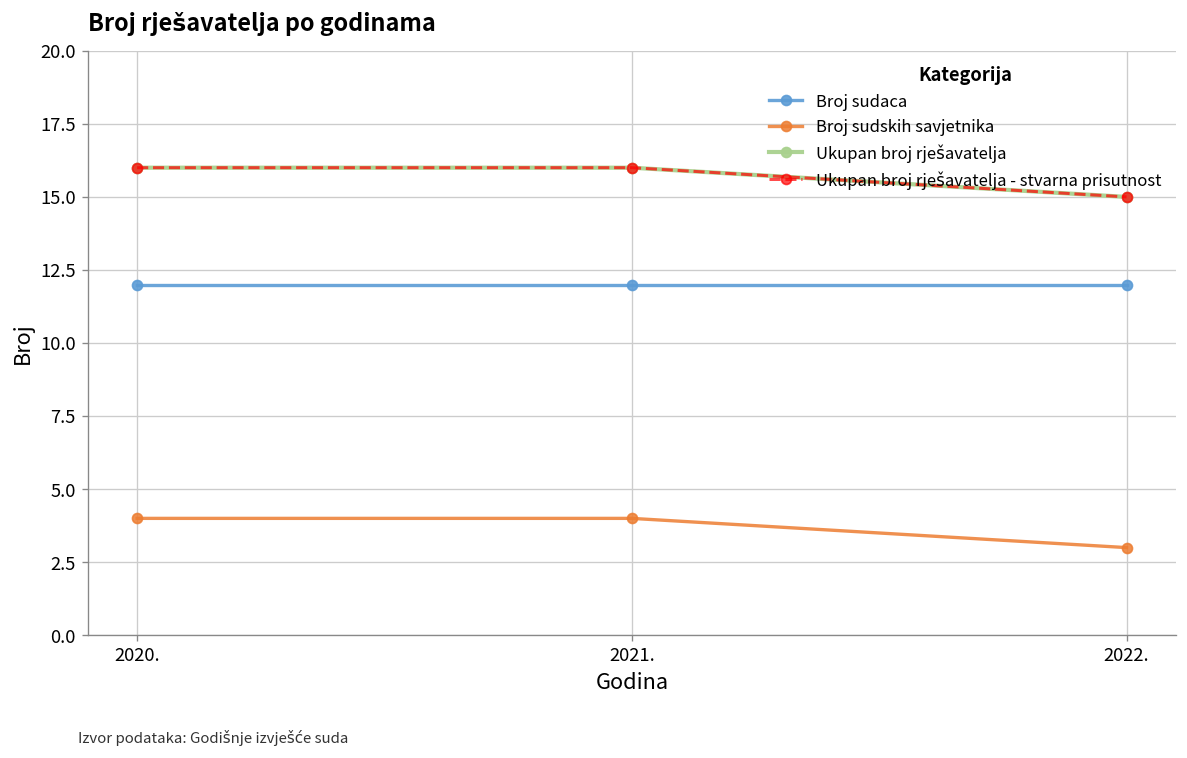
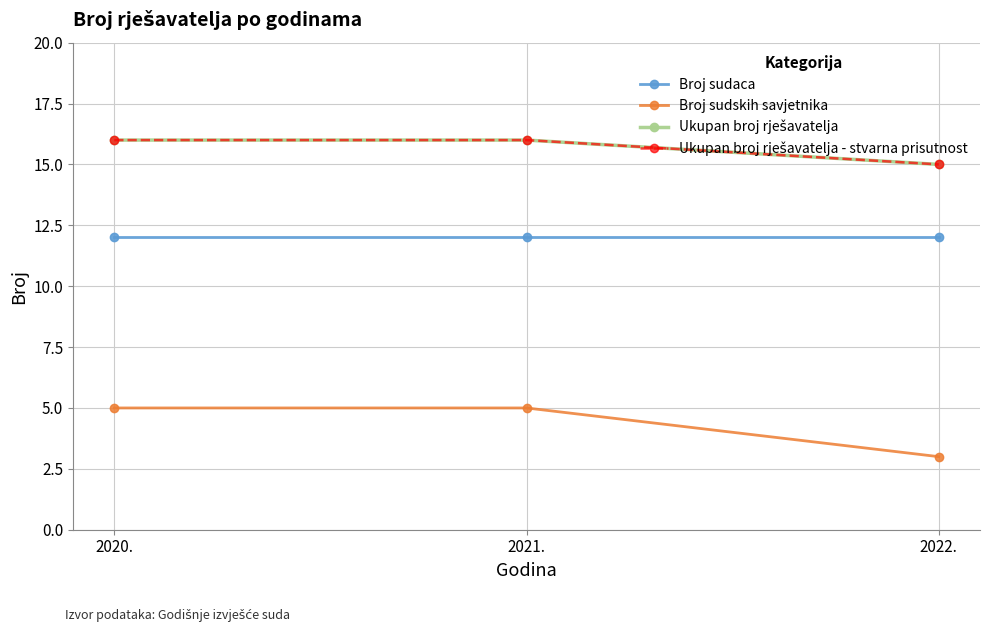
  {
    "Broj sudaca": {
      "2020.": 12,
      "2021.": 12,
      "2022.": 12
    },
    "Broj sudskih savjetnika": {
-     "2020.": 4,
-     "2021.": 4,
+     "2020.": 5,
+     "2021.": 5,
      "2022.": 3
    },
    "Ukupan broj rješavatelja - stvarna prisutnost": {
      "2020.": 16,
      "2021.": 16,
      "2022.": 15
    }
  }
